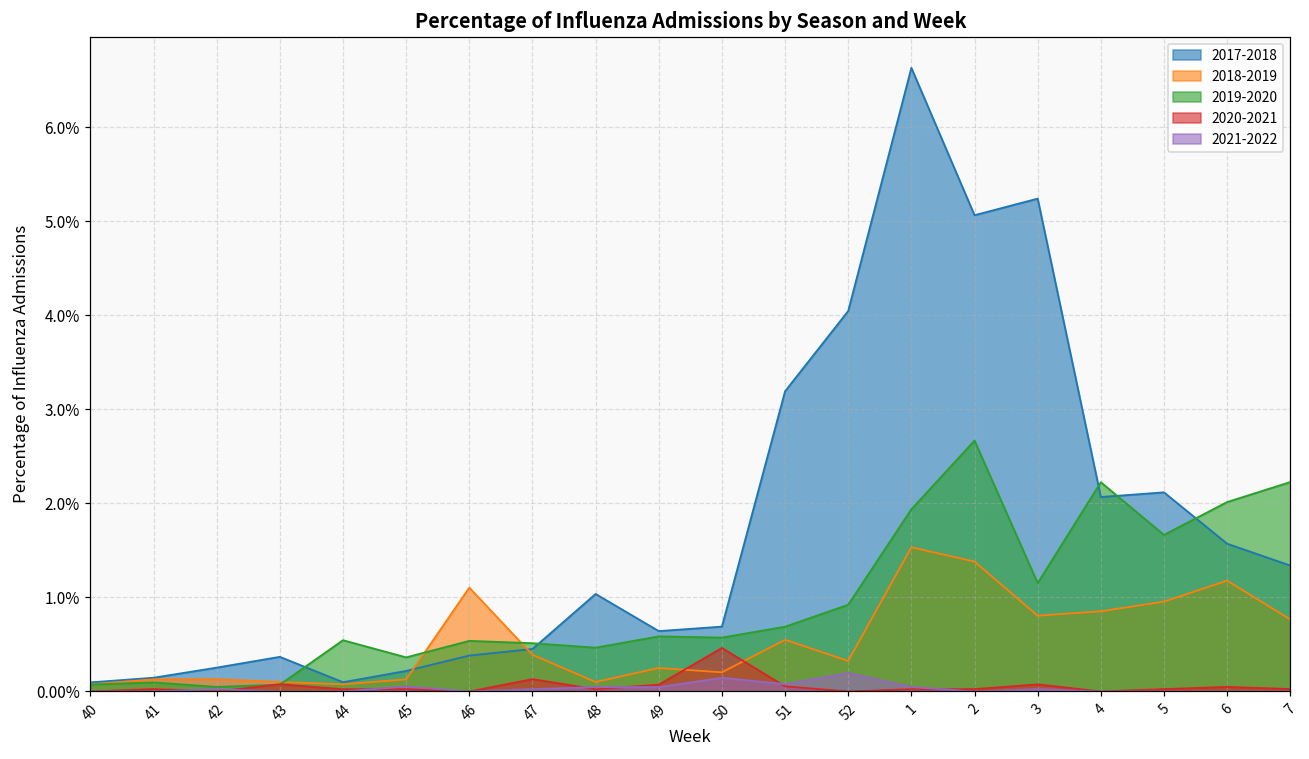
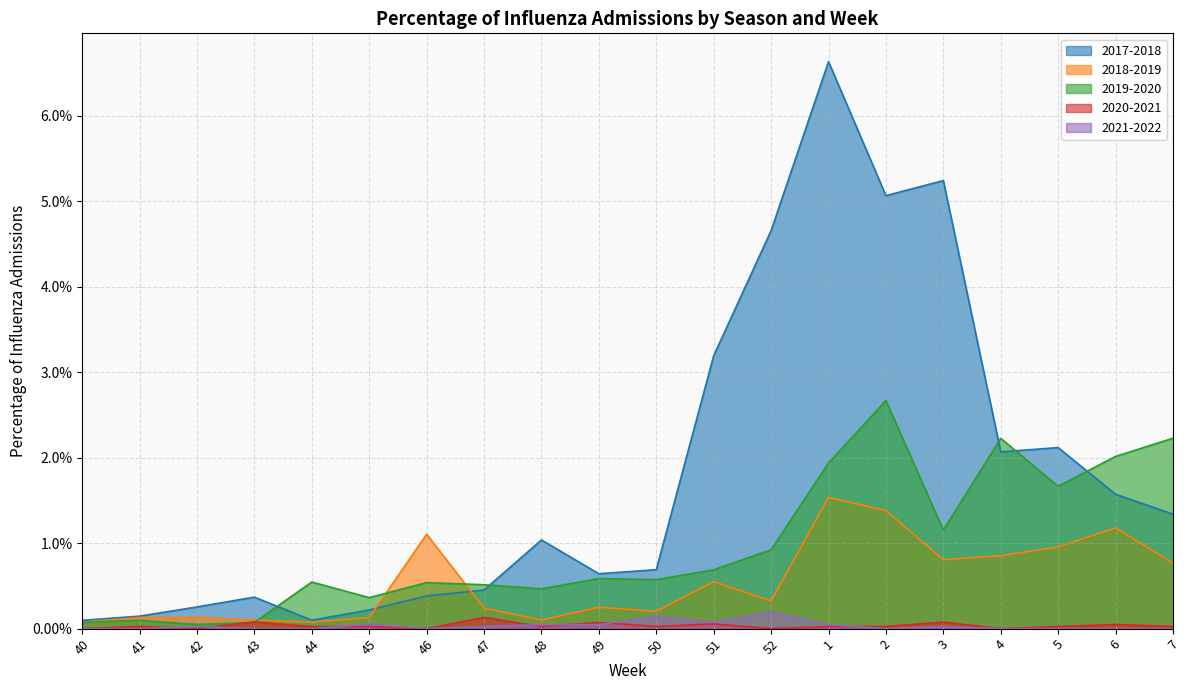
  {
    "2017-2018": {
      "42": "0.3%",
      "43": "0.4%",
      "45": "0.2%",
      "46": "0.4%",
      "47": "0.5%",
      "48": "1.0%",
      "49": "0.6%",
      "50": "0.7%",
      "51": "3.2%",
-     "52": "4.0%",
+     "52": "4.7%",
      "1": "6.6%",
      "2": "5.1%",
      "3": "5.2%",
      "4": "2.1%",
      "5": "2.1%",
      "6": "1.6%",
      "7": "1.3%"
    },
    "2018-2019": {
      "42": "0.1%",
      "45": "0.1%",
      "46": "1.1%",
-     "47": "0.4%",
+     "47": "0.2%",
      "48": "0.1%",
      "49": "0.3%",
      "50": "0.2%",
      "51": "0.6%",
      "52": "0.3%",
      "1": "1.5%",
      "2": "1.4%",
      "3": "0.8%",
      "4": "0.9%",
      "5": "1.0%",
      "6": "1.2%",
      "7": "0.8%"
    },
    "2019-2020": {
      "41": "0.1%",
      "44": "0.5%",
      "45": "0.4%",
      "46": "0.5%",
      "47": "0.5%",
      "48": "0.5%",
      "49": "0.6%",
      "50": "0.6%",
      "51": "0.7%",
      "52": "0.9%",
      "1": "1.9%",
      "2": "2.7%",
      "3": "1.2%",
      "4": "2.2%",
      "5": "1.7%",
      "6": "2.0%",
      "7": "2.2%"
    },
    "2020-2021": {
      "47": "0.1%",
-     "50": "0.5%",
+     "50": "0.0%",
      "52": "0.0%",
      "3": "0.1%",
      "6": "0.0%"
    },
    "2021-2022": {
      "43": "0.0%",
      "47": "0.0%",
      "50": "0.1%",
      "52": "0.2%",
      "3": "0.0%",
      "6": "0.0%"
    }
  }
